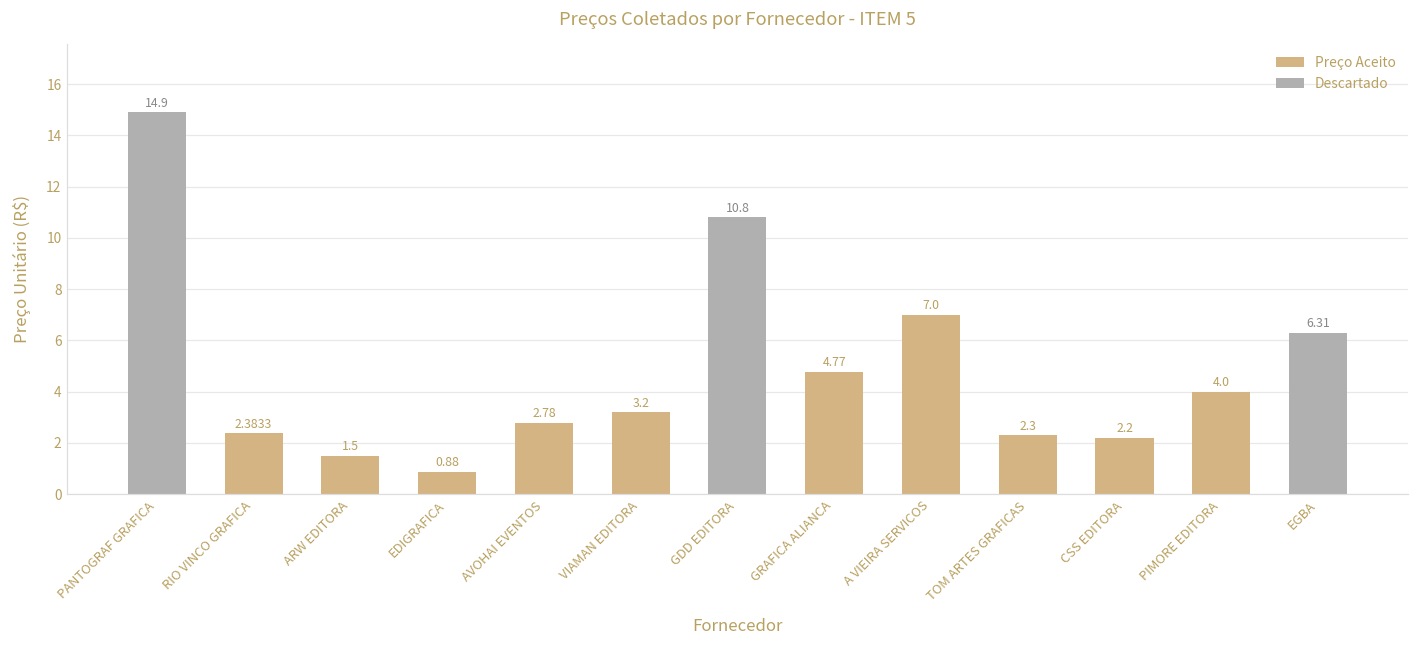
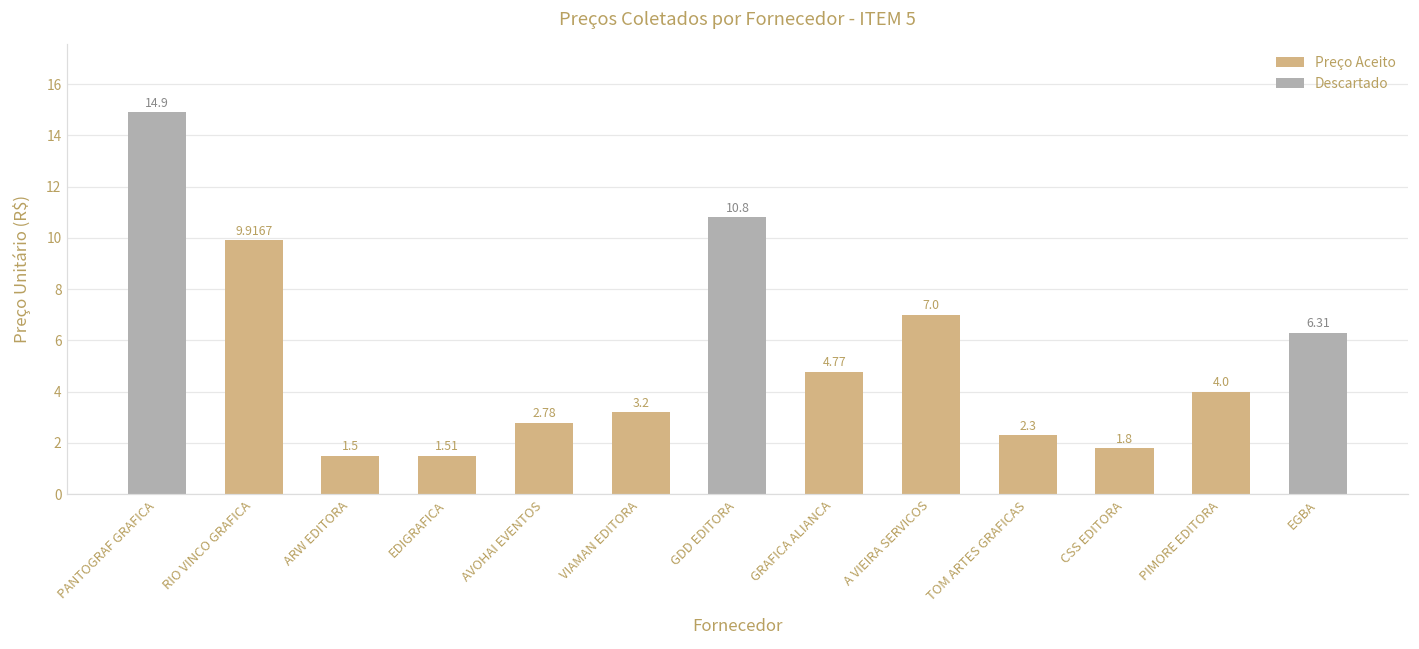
  {
    "PANTOGRAF GRAFICA": 14.9,
-   "RIO VINCO GRAFICA": 2.3833,
+   "RIO VINCO GRAFICA": 9.9167,
    "ARW EDITORA": 1.5,
-   "EDIGRAFICA": 0.88,
+   "EDIGRAFICA": 1.51,
    "AVOHAI EVENTOS": 2.78,
    "VIAMAN EDITORA": 3.2,
    "GDD EDITORA": 10.8,
    "GRAFICA ALIANCA": 4.77,
    "A VIEIRA SERVICOS": 7.0,
    "TOM ARTES GRAFICAS": 2.3,
-   "CSS EDITORA": 2.2,
+   "CSS EDITORA": 1.8,
    "PIMORE EDITORA": 4.0,
    "EGBA": 6.31
  }
